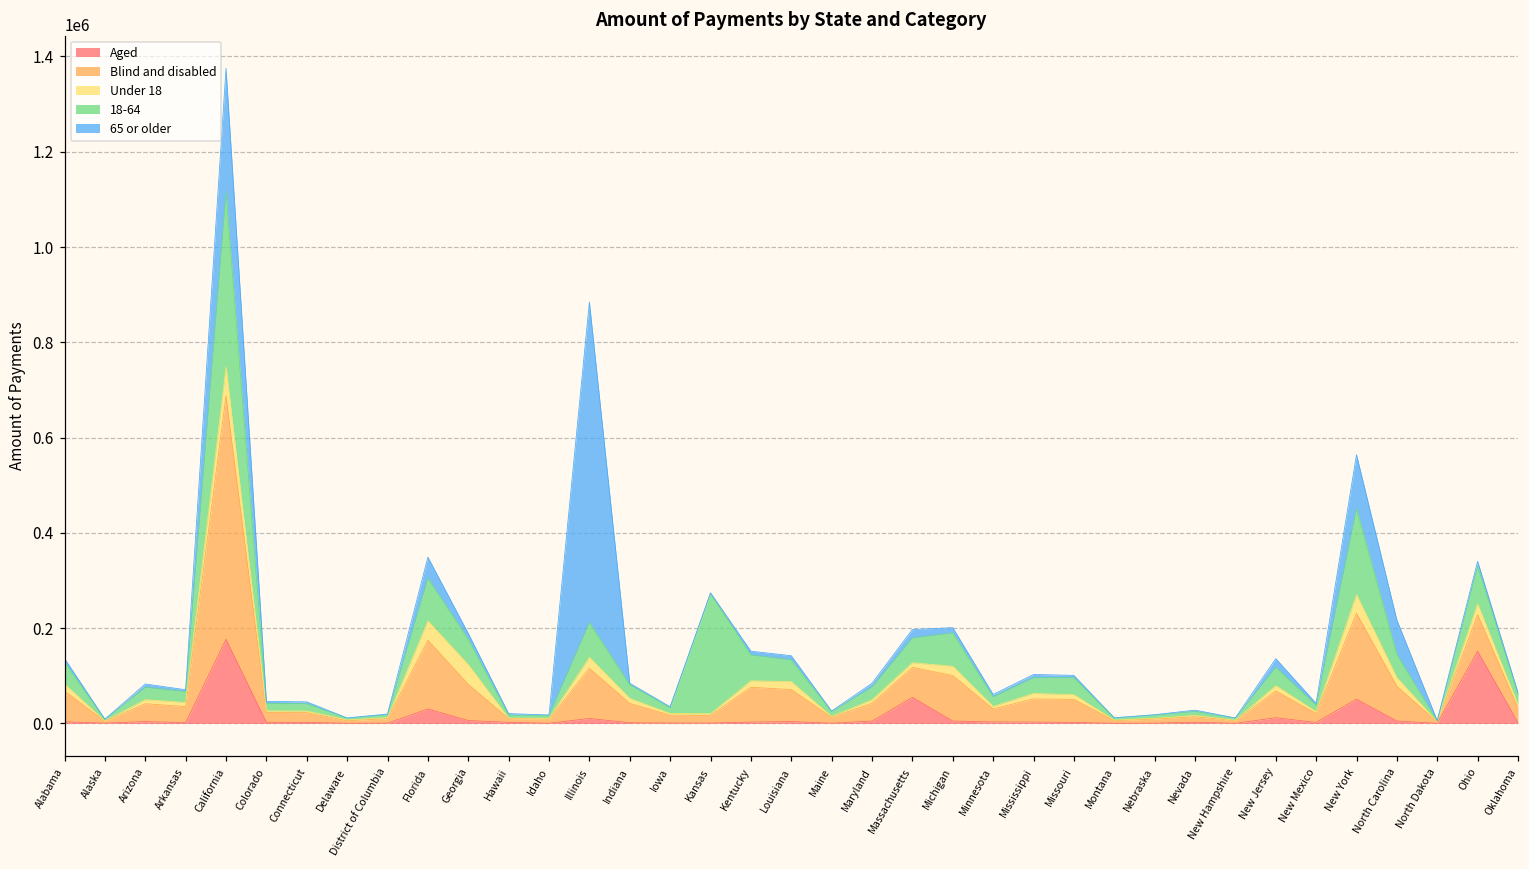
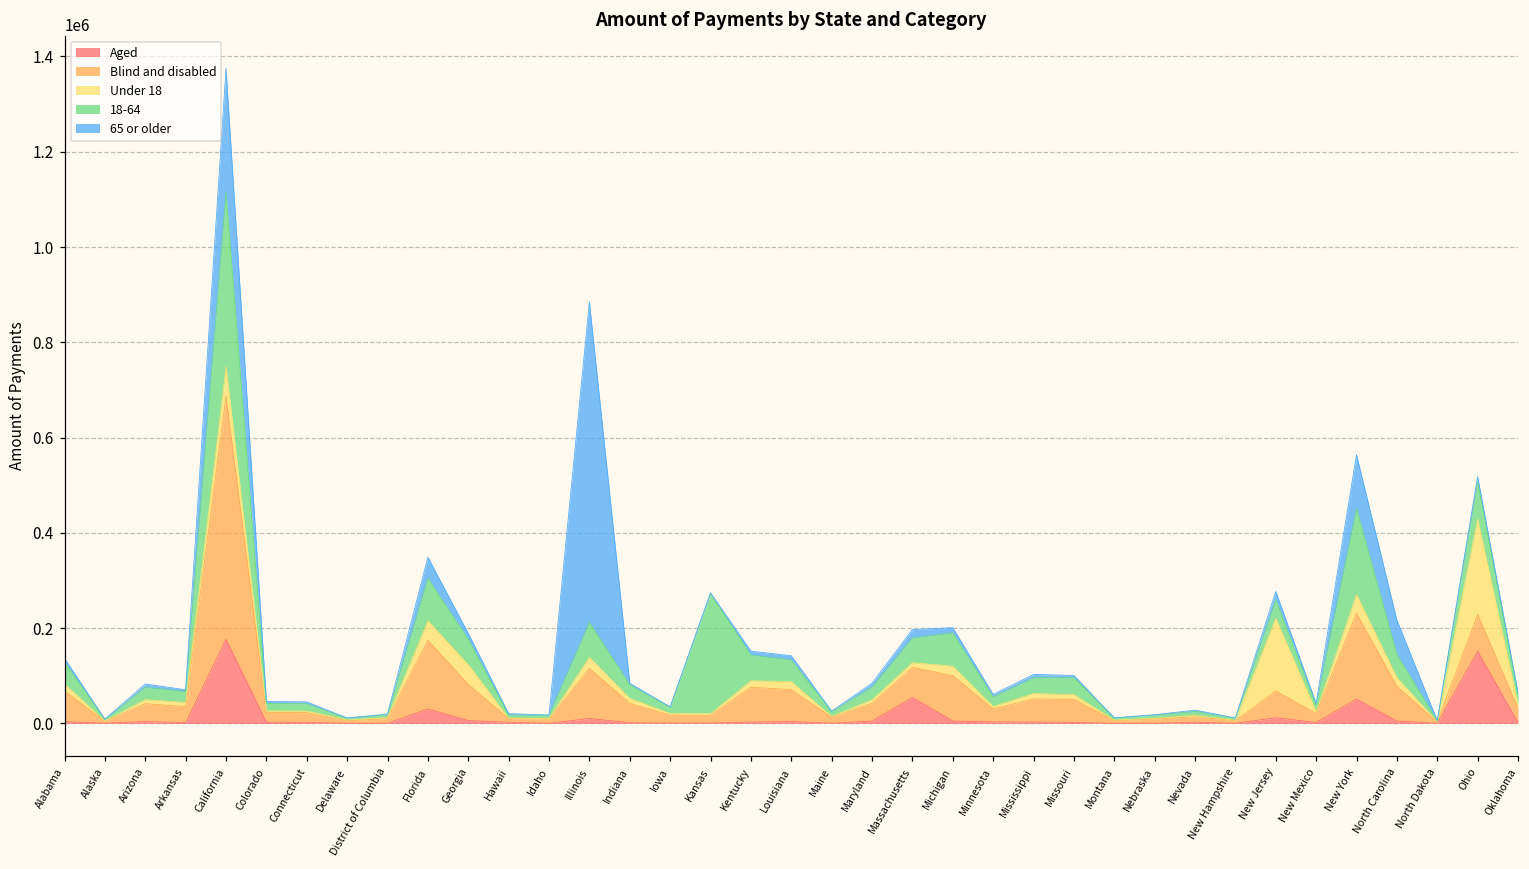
  {
    "Aged": {
      "Alabama": 0,
      "Arizona": 0,
      "Arkansas": 0,
      "California": 180000,
      "Colorado": 0,
      "Connecticut": 0,
      "District of Columbia": 0,
      "Florida": 30000,
      "Georgia": 10000,
      "Hawaii": 0,
      "Idaho": 0,
      "Illinois": 10000,
      "Indiana": 0,
      "Iowa": 0,
      "Kansas": 0,
      "Kentucky": 0,
      "Louisiana": 0,
      "Maine": 0,
      "Maryland": 0,
      "Massachusetts": 50000,
      "Michigan": 10000,
      "Minnesota": 0,
      "Mississippi": 0,
      "Missouri": 0,
      "Nebraska": 0,
      "Nevada": 0,
      "New Jersey": 10000,
      "New Mexico": 0,
      "New York": 50000,
      "North Carolina": 10000,
      "Ohio": 150000,
      "Oklahoma": 0
    },
    "Blind and disabled": {
      "Alabama": 60000,
      "Arizona": 40000,
      "Arkansas": 30000,
      "California": 510000,
      "Florida": 140000,
      "Georgia": 80000,
      "Illinois": 110000,
      "Indiana": 40000,
      "Kentucky": 70000,
      "Louisiana": 70000,
      "Maryland": 40000,
      "Massachusetts": 60000,
      "Michigan": 100000,
      "Mississippi": 50000,
      "Missouri": 50000,
      "New Jersey": 60000,
      "New York": 180000,
      "North Carolina": 70000,
      "Ohio": 80000,
      "Oklahoma": 30000
    },
    "Under 18": {
      "Alabama": 10000,
      "Arizona": 10000,
      "Arkansas": 10000,
      "California": 60000,
      "Florida": 40000,
      "Georgia": 40000,
      "Illinois": 20000,
      "Indiana": 10000,
      "Kentucky": 10000,
      "Louisiana": 20000,
      "Maryland": 10000,
      "Massachusetts": 10000,
      "Michigan": 20000,
      "Mississippi": 10000,
      "Missouri": 10000,
-     "New Jersey": 10000,
+     "New Jersey": 150000,
      "New York": 40000,
      "North Carolina": 20000,
-     "Ohio": 20000,
+     "Ohio": 200000,
      "Oklahoma": 10000
    },
    "18-64": {
      "Alabama": 50000,
      "Arizona": 30000,
      "California": 370000,
      "Florida": 90000,
      "Georgia": 50000,
      "Illinois": 70000,
      "Kentucky": 50000,
      "Louisiana": 50000,
      "Maryland": 30000,
      "Massachusetts": 50000,
      "Michigan": 70000,
      "Mississippi": 30000,
      "New Jersey": 40000,
      "New York": 180000,
      "North Carolina": 50000,
      "Ohio": 80000
    },
    "65 or older": {
      "Alabama": 10000,
      "Arizona": 10000,
      "California": 260000,
      "Florida": 40000,
      "Georgia": 10000,
      "Illinois": 670000,
      "Kentucky": 10000,
      "Louisiana": 10000,
      "Maryland": 10000,
      "Massachusetts": 20000,
      "Michigan": 10000,
      "Mississippi": 10000,
      "New Jersey": 20000,
      "New York": 110000,
      "North Carolina": 70000,
      "Ohio": 10000
    }
  }
